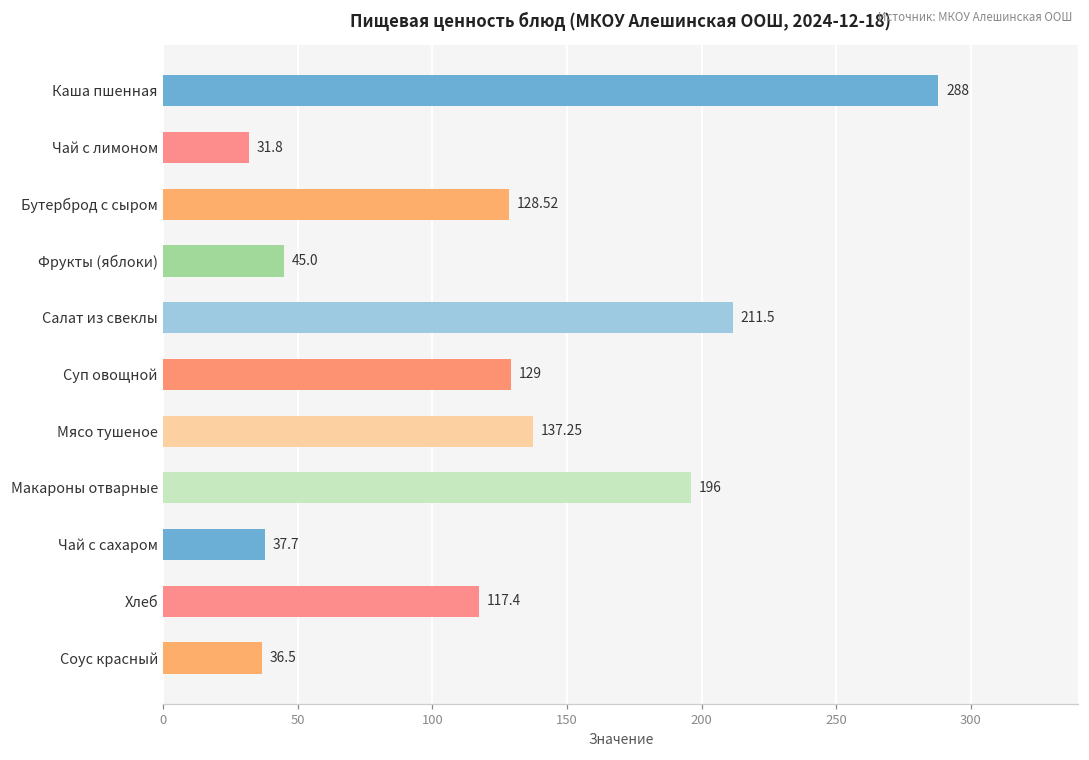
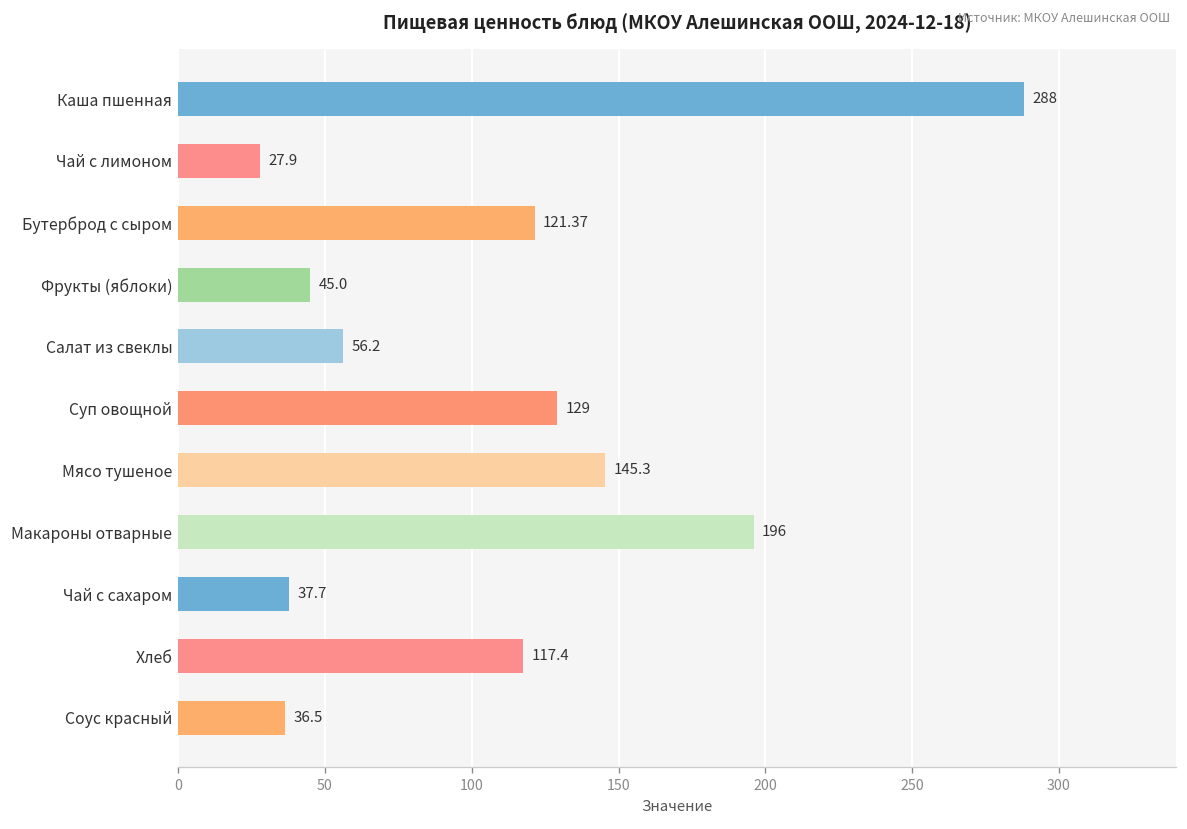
  {
    "Каша пшенная": 288,
-   "Чай с лимоном": 31.8,
-   "Бутерброд с сыром": 128.52,
+   "Чай с лимоном": 27.9,
+   "Бутерброд с сыром": 121.37,
    "Фрукты (яблоки)": 45.0,
-   "Салат из свеклы": 211.5,
+   "Салат из свеклы": 56.2,
    "Суп овощной": 129,
-   "Мясо тушеное": 137.25,
+   "Мясо тушеное": 145.3,
    "Макароны отварные": 196,
    "Чай с сахаром": 37.7,
    "Хлеб": 117.4,
    "Соус красный": 36.5
  }
